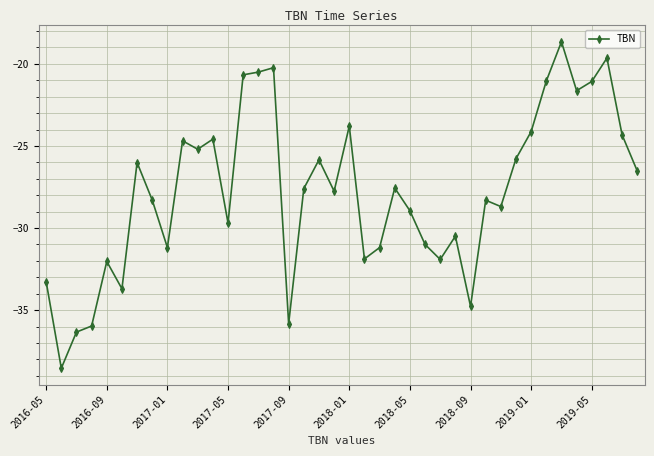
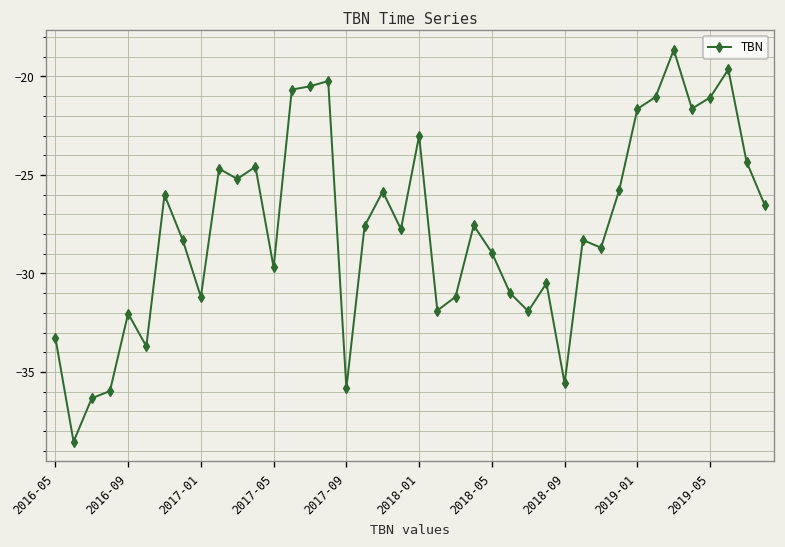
  {
    "2016-05": -33.3,
    "2016-09": -32.0,
    "2017-01": -31.2,
    "2017-05": -29.7,
    "2017-09": -35.8,
-   "2018-01": -23.8,
+   "2018-01": -23.0,
    "2018-05": -28.9,
-   "2018-09": -34.8,
-   "2019-01": -24.1,
+   "2018-09": -35.6,
+   "2019-01": -21.6,
    "2019-05": -21.1
  }
